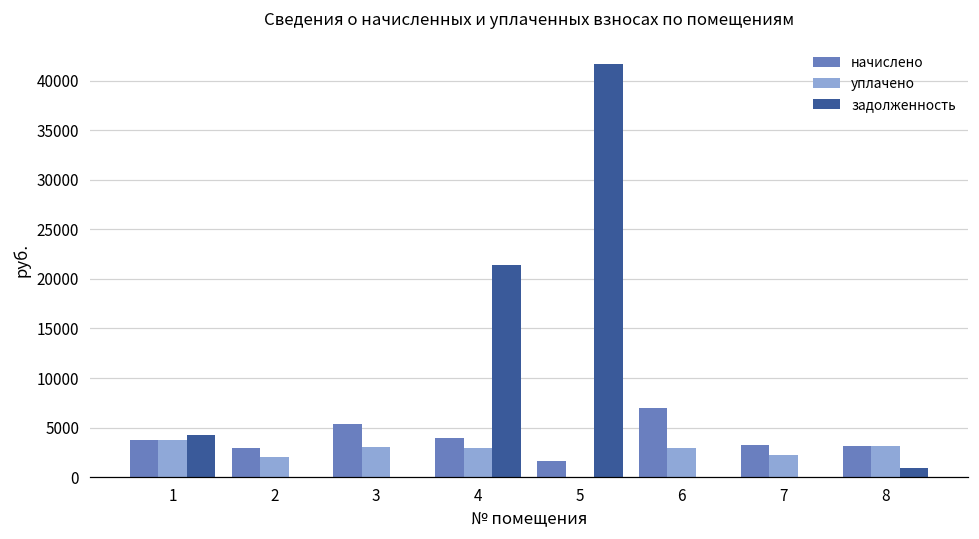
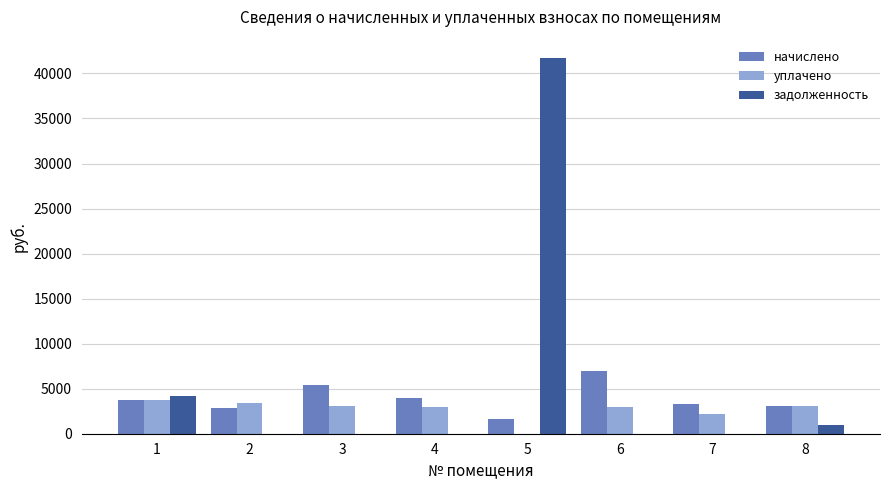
  {
    "начислено": {
      "1": 4000,
      "2": 3000,
      "3": 5000,
      "4": 4000,
      "5": 2000,
      "6": 7000,
      "7": 3000,
      "8": 3000
    },
    "уплачено": {
      "1": 4000,
-     "2": 2000,
+     "2": 3000,
      "3": 3000,
      "4": 3000,
      "5": 0,
      "6": 3000,
      "7": 2000,
      "8": 3000
    },
    "задолженность": {
      "1": 4000,
      "2": 0,
      "3": 0,
-     "4": 21000,
+     "4": 0,
      "5": 42000,
      "6": 0,
      "7": 0,
      "8": 1000
    }
  }
